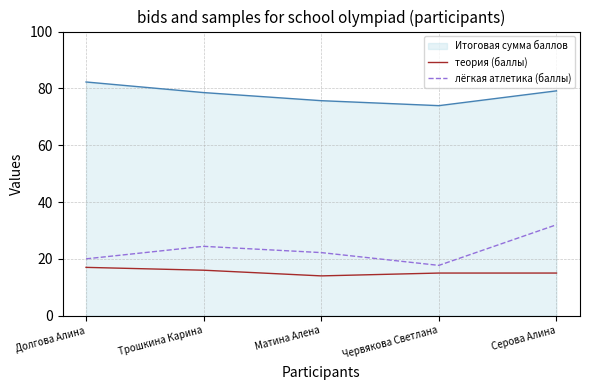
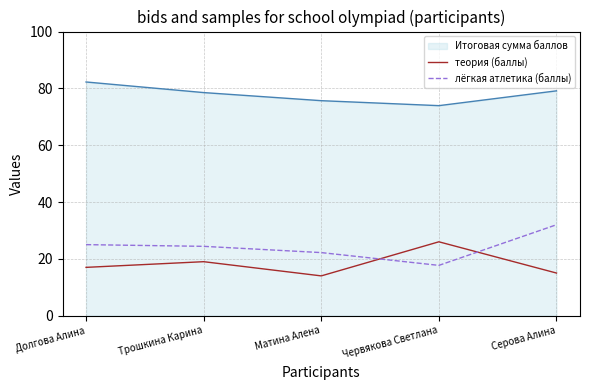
  {
    "Итоговая сумма баллов": {
      "Долгова Алина": 82,
      "Трошкина Карина": 79,
      "Матина Алена": 76,
      "Червякова Светлана": 74,
      "Серова Алина": 79
    },
    "теория (баллы)": {
      "Долгова Алина": 17,
-     "Трошкина Карина": 16,
+     "Трошкина Карина": 19,
      "Матина Алена": 14,
-     "Червякова Светлана": 15,
+     "Червякова Светлана": 26,
      "Серова Алина": 15
    },
    "лёгкая атлетика (баллы)": {
-     "Долгова Алина": 20,
+     "Долгова Алина": 25,
      "Трошкина Карина": 24,
      "Матина Алена": 22,
      "Червякова Светлана": 18,
      "Серова Алина": 32
    }
  }
